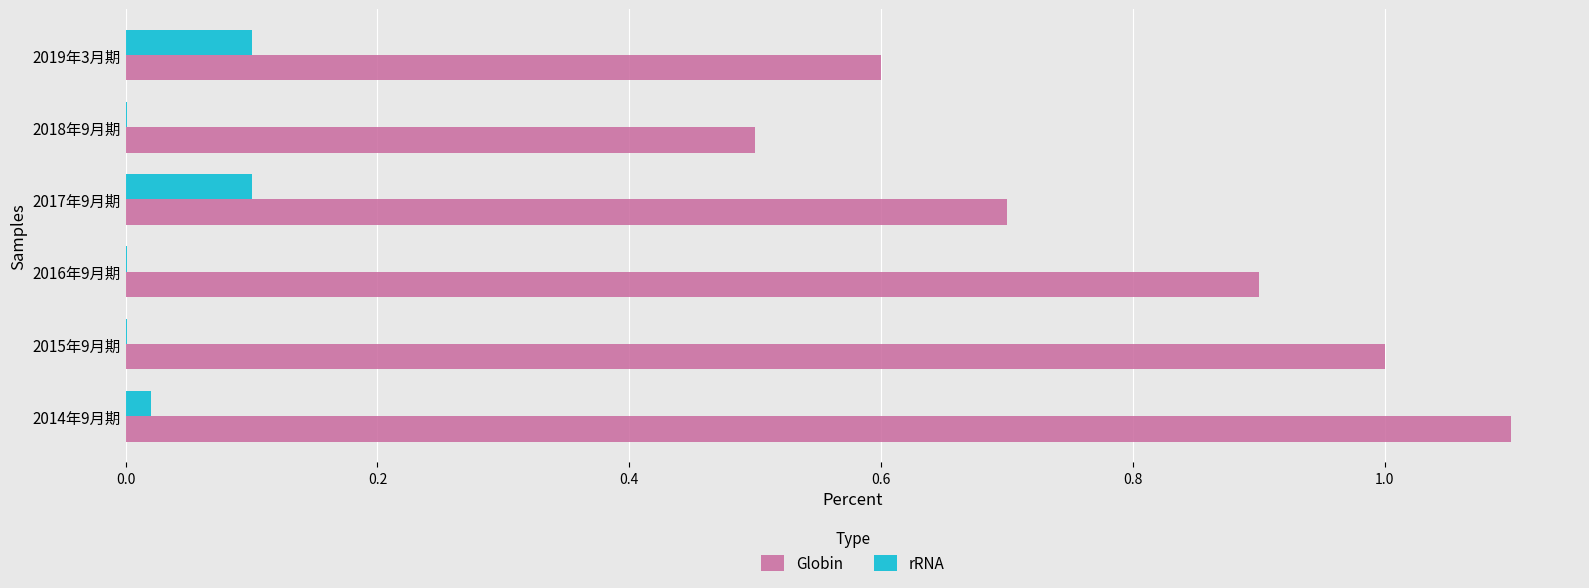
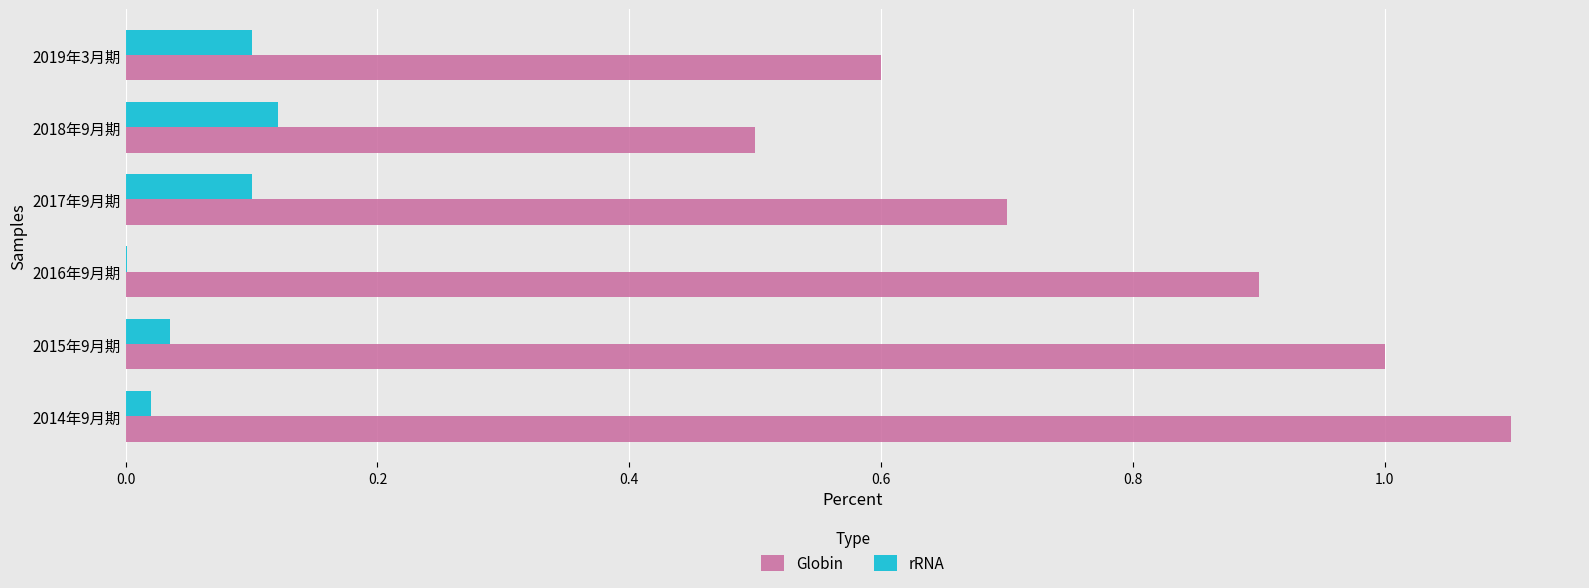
  {
    "Globin": {
      "2019年3月期": 0.600,
      "2018年9月期": 0.500,
      "2017年9月期": 0.700,
      "2016年9月期": 0.900,
      "2015年9月期": 1.000,
      "2014年9月期": 1.100
    },
    "rRNA": {
      "2019年3月期": 0.100,
-     "2018年9月期": 0.001,
+     "2018年9月期": 0.121,
      "2017年9月期": 0.100,
-     "2015年9月期": 0.001,
+     "2015年9月期": 0.035,
      "2014年9月期": 0.020
    }
  }
